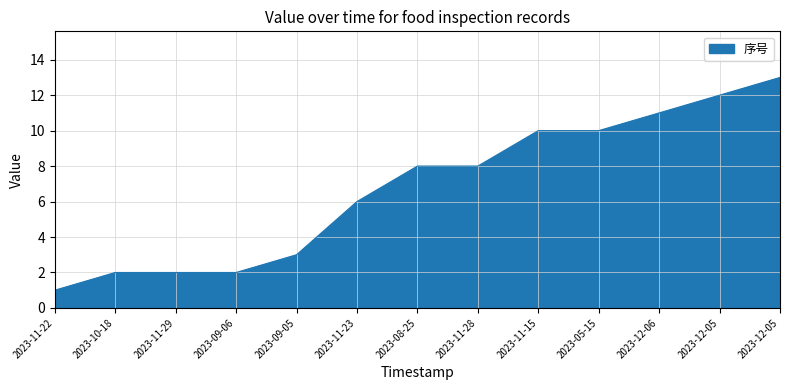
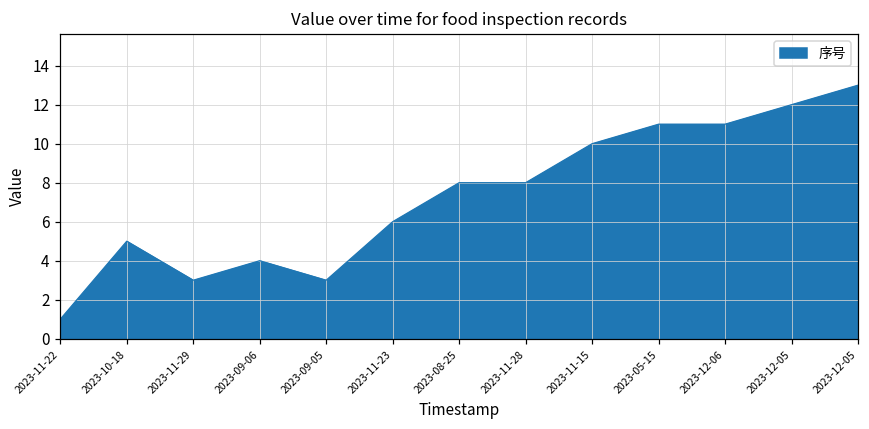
  {
    "2023-11-22": 1,
-   "2023-10-18": 2,
-   "2023-11-29": 2,
-   "2023-09-06": 2,
+   "2023-10-18": 5,
+   "2023-11-29": 3,
+   "2023-09-06": 4,
    "2023-09-05": 3,
    "2023-11-23": 6,
    "2023-08-25": 8,
    "2023-11-28": 8,
    "2023-11-15": 10,
-   "2023-05-15": 10,
+   "2023-05-15": 11,
    "2023-12-06": 11
  }
